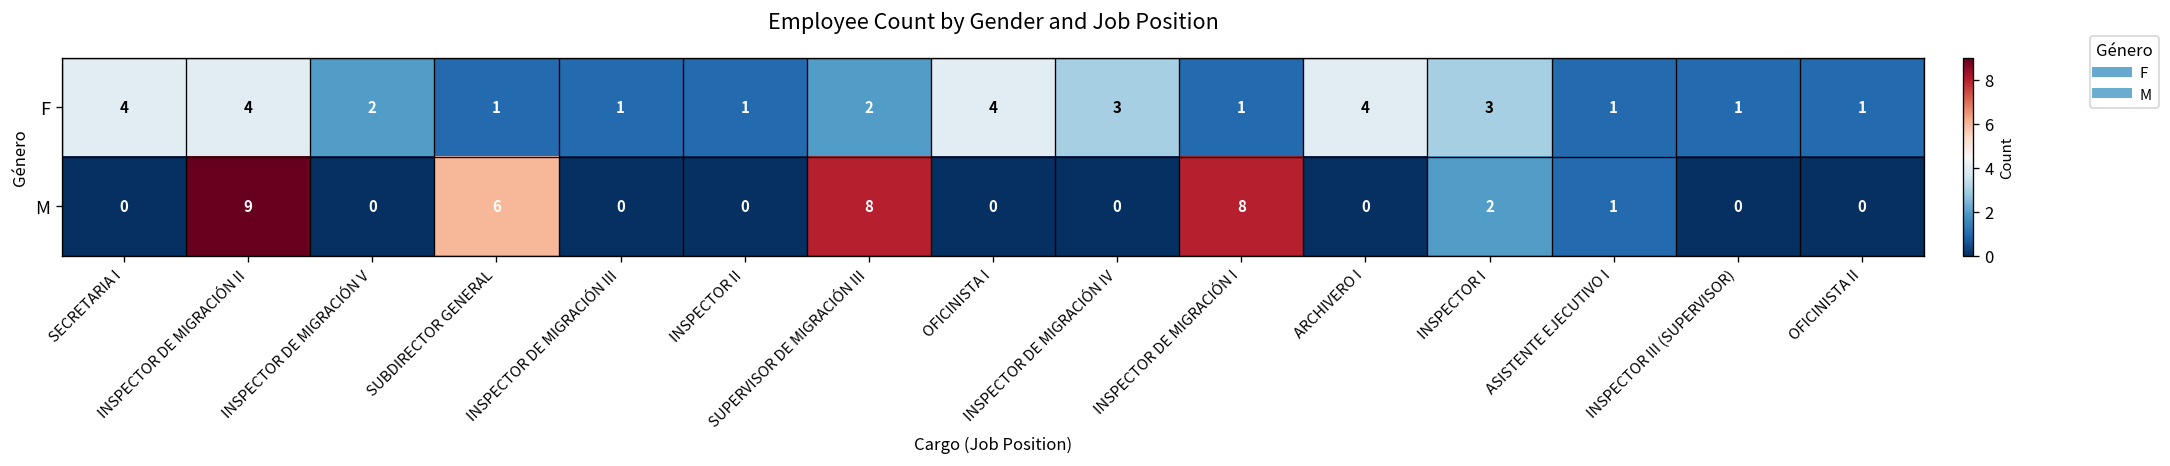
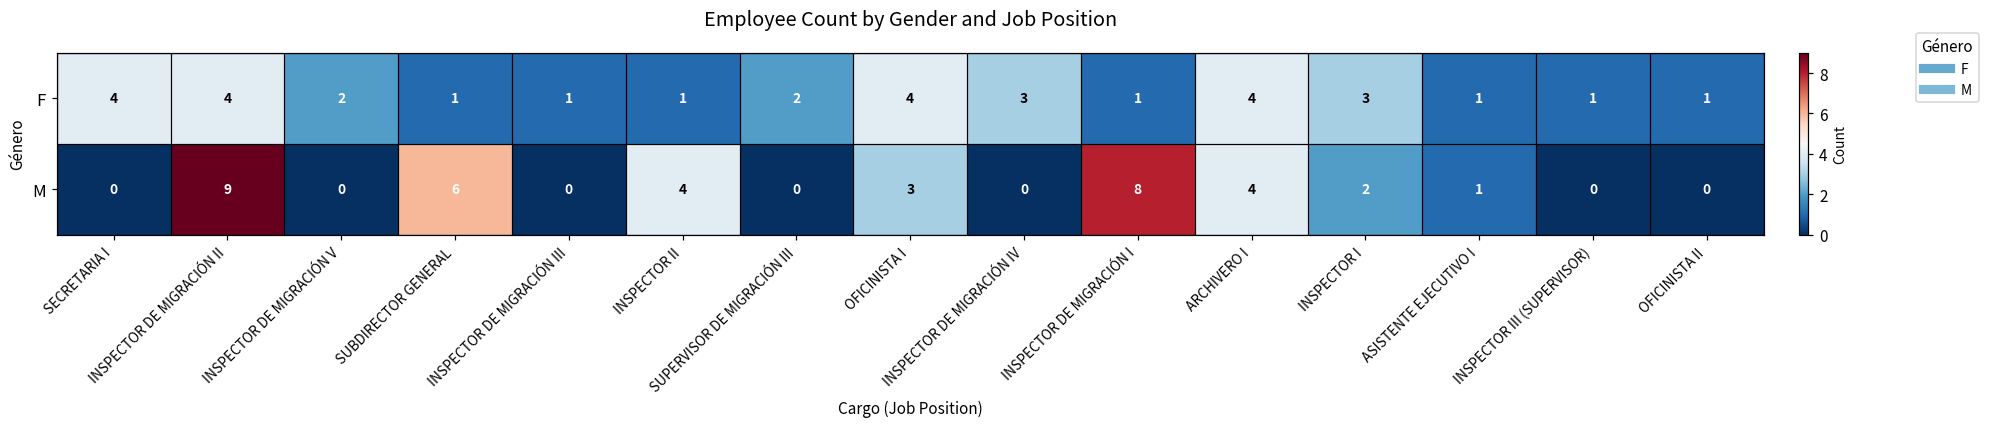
  {
    "F": {
      "SECRETARIA I": 4,
      "INSPECTOR DE MIGRACIÓN II": 4,
      "INSPECTOR DE MIGRACIÓN V": 2,
      "SUBDIRECTOR GENERAL": 1,
      "INSPECTOR DE MIGRACIÓN III": 1,
      "INSPECTOR II": 1,
      "SUPERVISOR DE MIGRACIÓN III": 2,
      "OFICINISTA I": 4,
      "INSPECTOR DE MIGRACIÓN IV": 3,
      "INSPECTOR DE MIGRACIÓN I": 1,
      "ARCHIVERO I": 4,
      "INSPECTOR I": 3,
      "ASISTENTE EJECUTIVO I": 1,
      "INSPECTOR III (SUPERVISOR)": 1,
      "OFICINISTA II": 1
    },
    "M": {
      "SECRETARIA I": 0,
      "INSPECTOR DE MIGRACIÓN II": 9,
      "INSPECTOR DE MIGRACIÓN V": 0,
      "SUBDIRECTOR GENERAL": 6,
      "INSPECTOR DE MIGRACIÓN III": 0,
-     "INSPECTOR II": 0,
-     "SUPERVISOR DE MIGRACIÓN III": 8,
-     "OFICINISTA I": 0,
+     "INSPECTOR II": 4,
+     "SUPERVISOR DE MIGRACIÓN III": 0,
+     "OFICINISTA I": 3,
      "INSPECTOR DE MIGRACIÓN IV": 0,
      "INSPECTOR DE MIGRACIÓN I": 8,
-     "ARCHIVERO I": 0,
+     "ARCHIVERO I": 4,
      "INSPECTOR I": 2,
      "ASISTENTE EJECUTIVO I": 1,
      "INSPECTOR III (SUPERVISOR)": 0,
      "OFICINISTA II": 0
    }
  }
